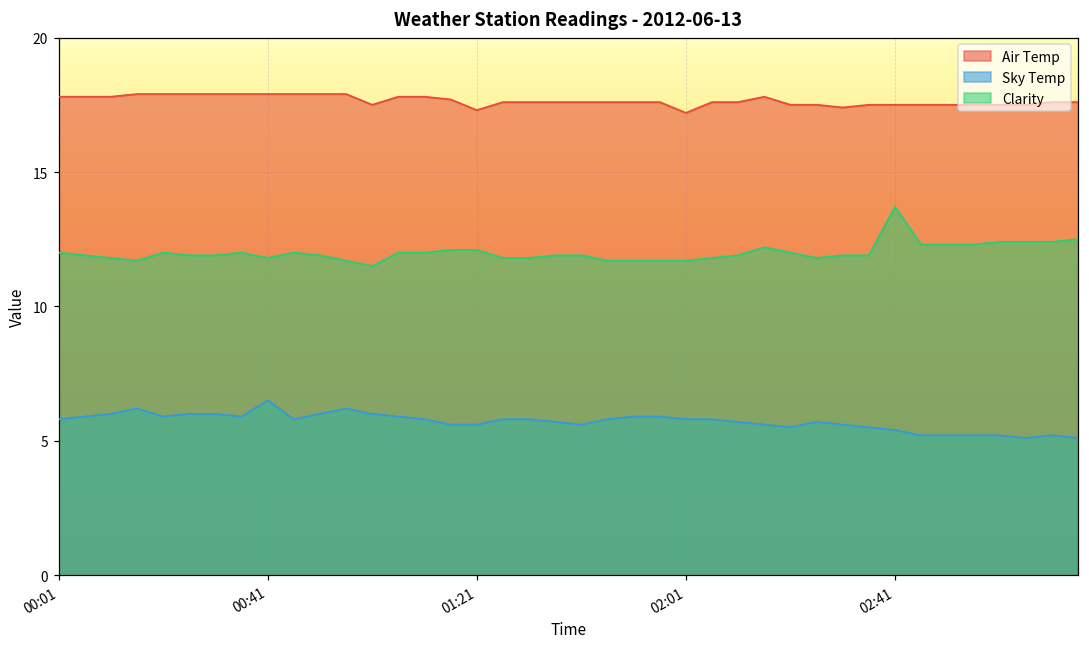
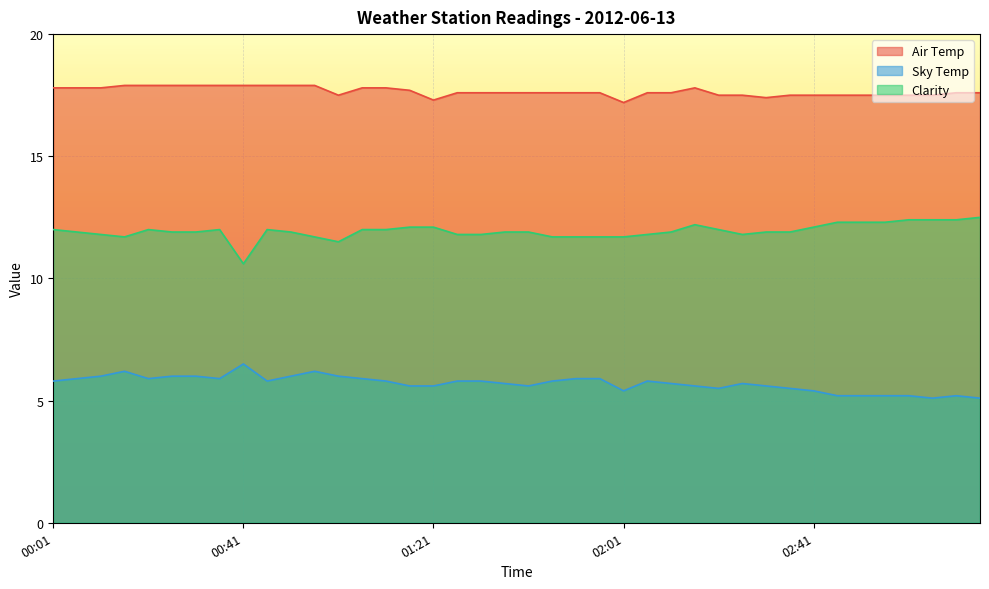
  {
    "Air Temp": {
      "00:01": 17.8,
      "00:41": 17.9,
      "01:21": 17.3,
      "02:01": 17.2,
      "02:41": 17.5
    },
    "Sky Temp": {
      "00:01": 5.8,
      "00:41": 6.5,
      "01:21": 5.6,
-     "02:01": 5.8,
+     "02:01": 5.4,
      "02:41": 5.4
    },
    "Clarity": {
      "00:01": 12.0,
-     "00:41": 11.8,
+     "00:41": 10.6,
      "01:21": 12.1,
      "02:01": 11.7,
-     "02:41": 13.7
+     "02:41": 12.1
    }
  }
